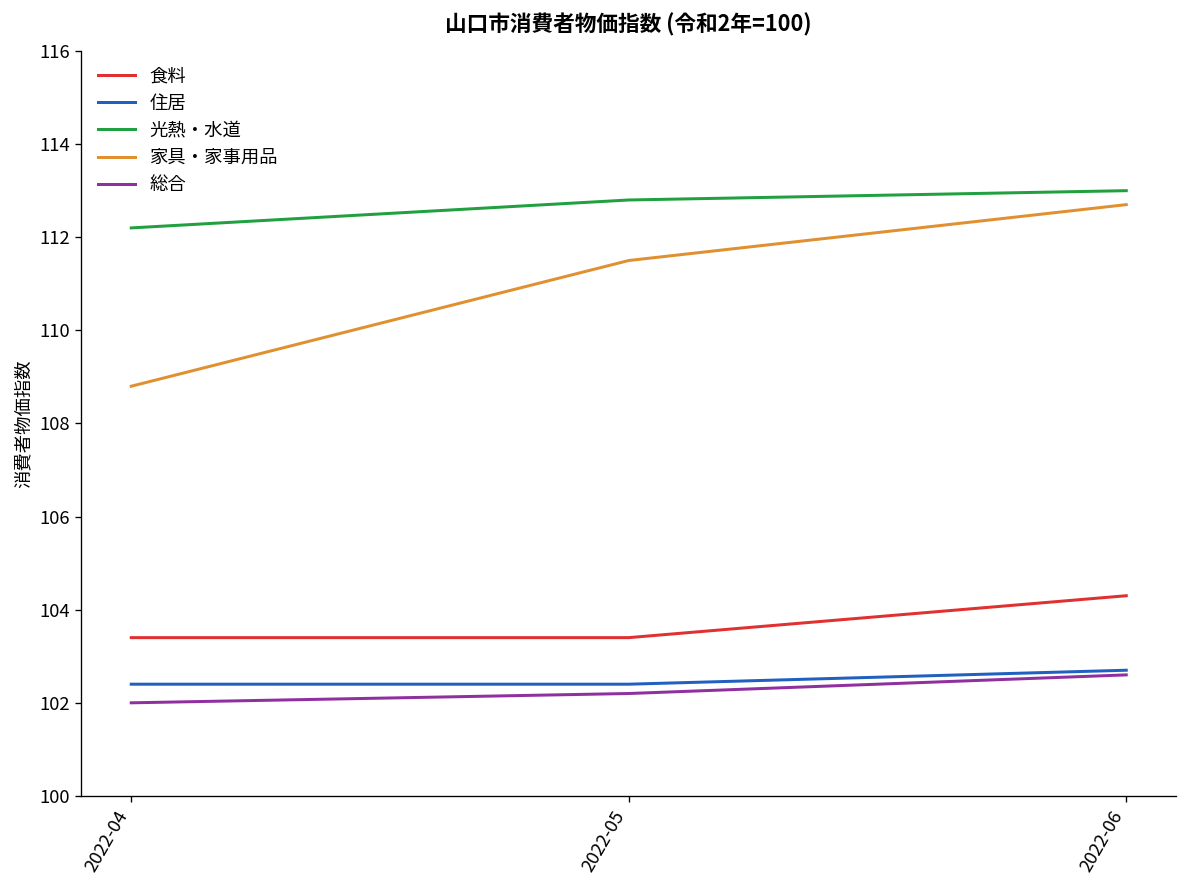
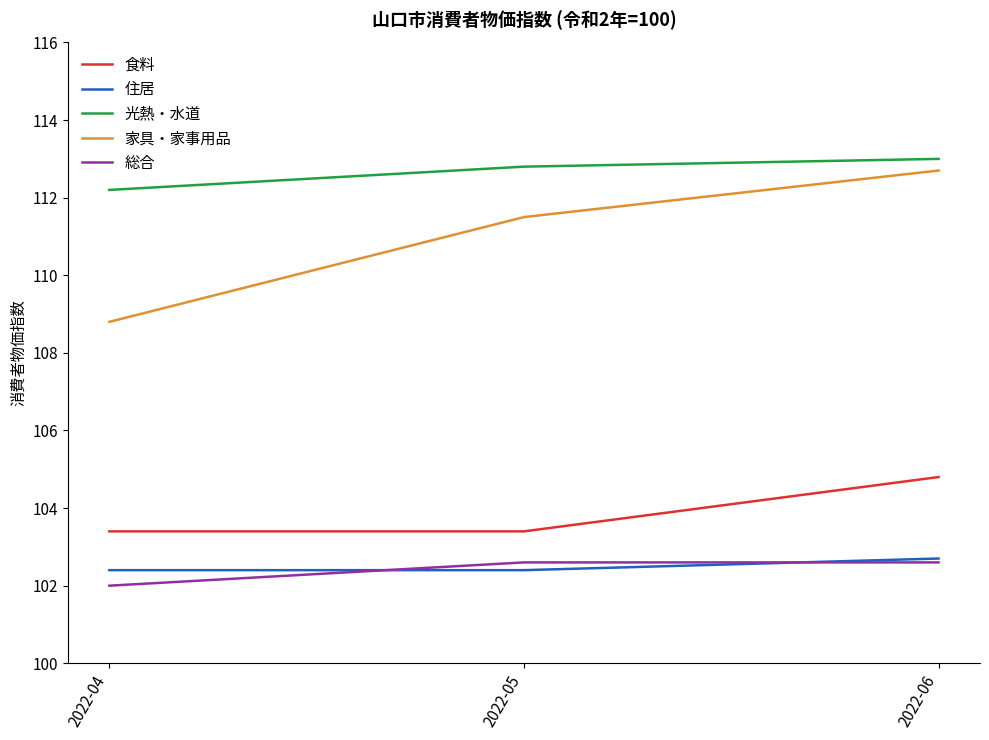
  {
    "食料": {
      "2022-04": 103.4,
      "2022-05": 103.4,
-     "2022-06": 104.3
+     "2022-06": 104.8
    },
    "住居": {
      "2022-04": 102.4,
      "2022-05": 102.4,
      "2022-06": 102.7
    },
    "光熱・水道": {
      "2022-04": 112.2,
      "2022-05": 112.8,
      "2022-06": 113.0
    },
    "家具・家事用品": {
      "2022-04": 108.8,
      "2022-05": 111.5,
      "2022-06": 112.7
    },
    "総合": {
      "2022-04": 102.0,
-     "2022-05": 102.2,
+     "2022-05": 102.6,
      "2022-06": 102.6
    }
  }
